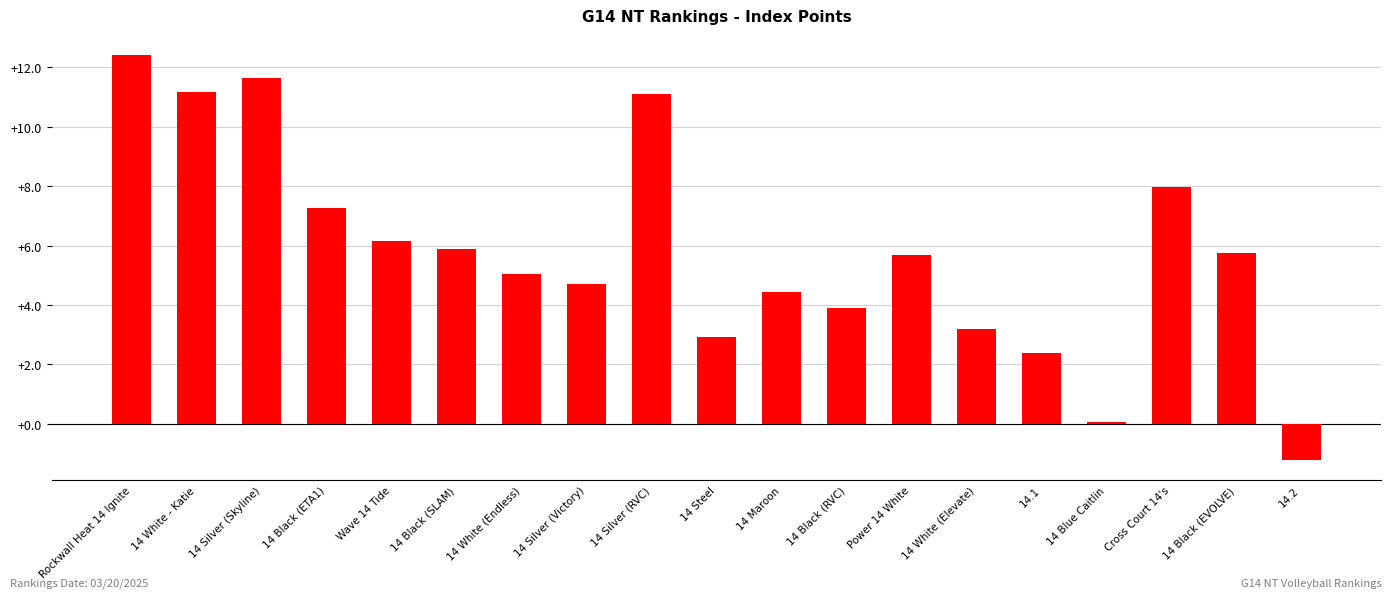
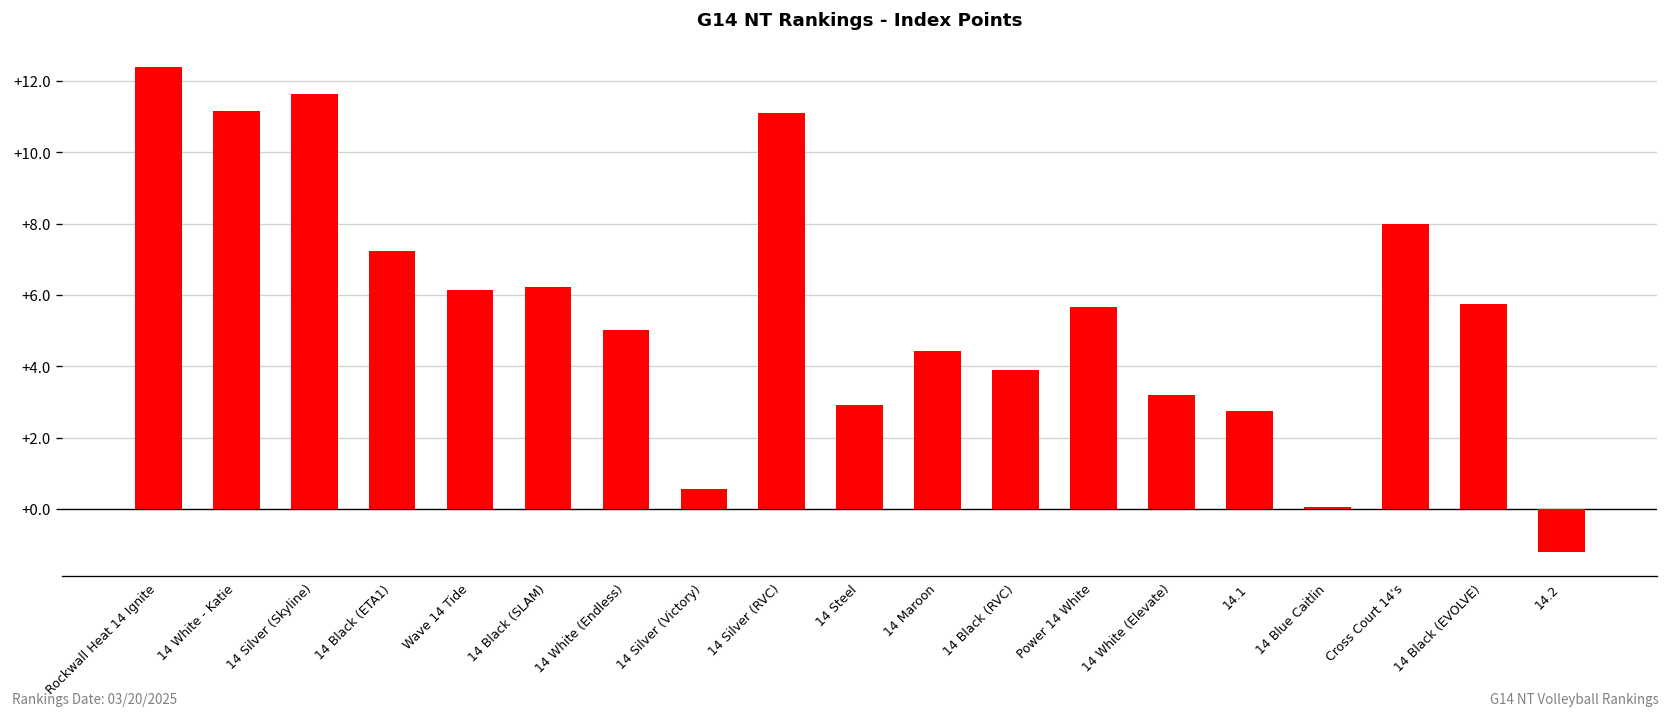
  {
    "Rockwall Heat 14 Ignite": "+12.4",
    "14 White - Katie": "+11.2",
    "14 Silver (Skyline)": "+11.7",
    "14 Black (ETA1)": "+7.2",
    "Wave 14 Tide": "+6.1",
-   "14 Black (SLAM)": "+5.9",
+   "14 Black (SLAM)": "+6.2",
    "14 White (Endless)": "+5.0",
-   "14 Silver (Victory)": "+4.7",
+   "14 Silver (Victory)": "+0.5",
    "14 Silver (RVC)": "+11.1",
    "14 Steel": "+2.9",
    "14 Maroon": "+4.4",
    "14 Black (RVC)": "+3.9",
    "Power 14 White": "+5.7",
    "14 White (Elevate)": "+3.2",
-   "14.1": "+2.4",
+   "14.1": "+2.7",
    "Cross Court 14's": "+8.0",
    "14 Black (EVOLVE)": "+5.8",
    "14.2": "+-1.2"
  }
